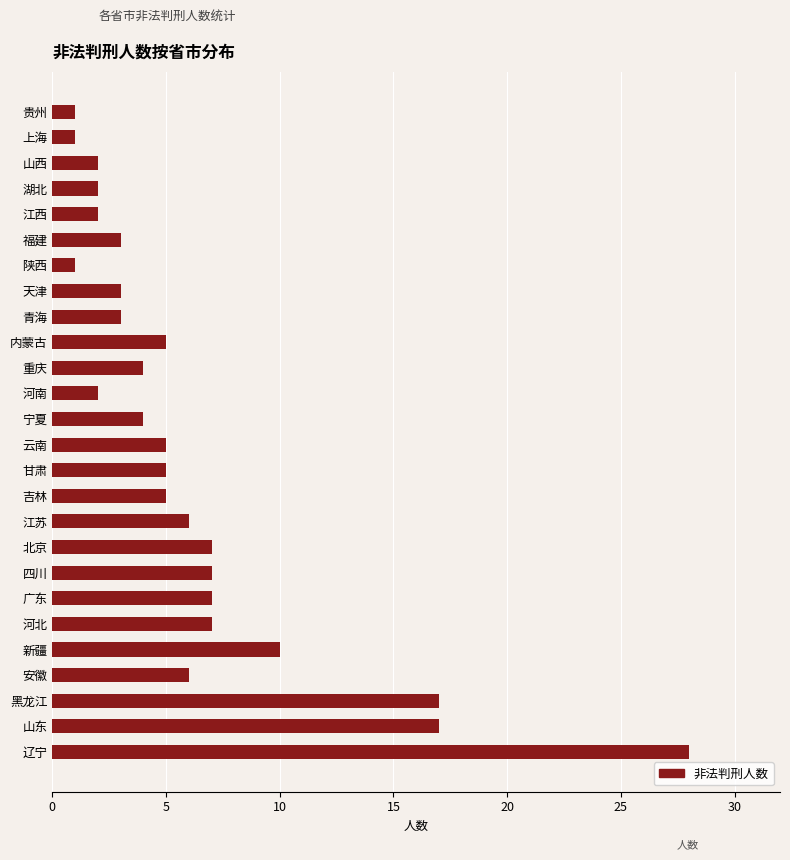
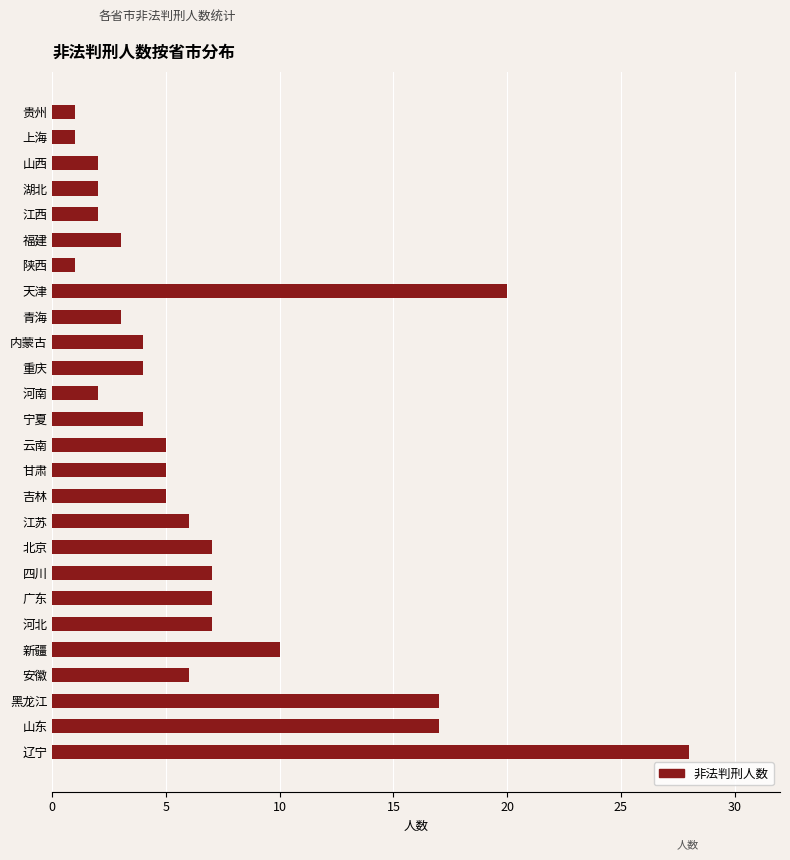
  {
    "贵州": 1,
    "上海": 1,
    "山西": 2,
    "湖北": 2,
    "江西": 2,
    "福建": 3,
    "陕西": 1,
-   "天津": 3,
+   "天津": 20,
    "青海": 3,
-   "内蒙古": 5,
+   "内蒙古": 4,
    "重庆": 4,
    "河南": 2,
    "宁夏": 4,
    "云南": 5,
    "甘肃": 5,
    "吉林": 5,
    "江苏": 6,
    "北京": 7,
    "四川": 7,
    "广东": 7,
    "河北": 7,
    "新疆": 10,
    "安徽": 6,
    "黑龙江": 17,
    "山东": 17,
    "辽宁": 28
  }
